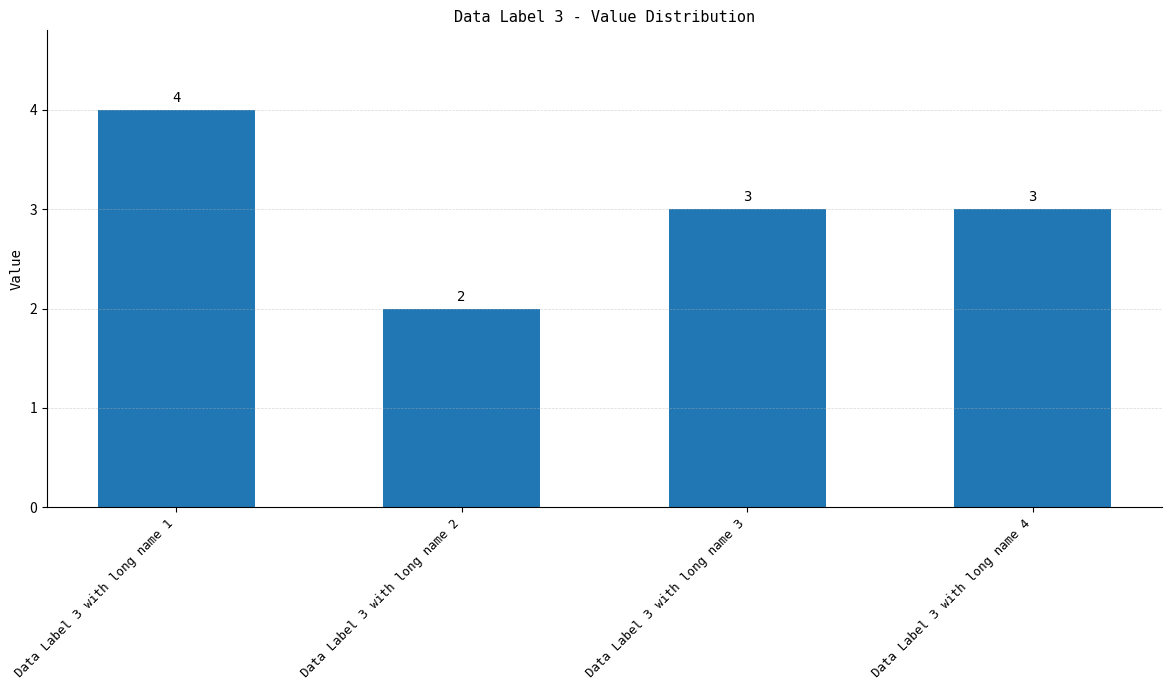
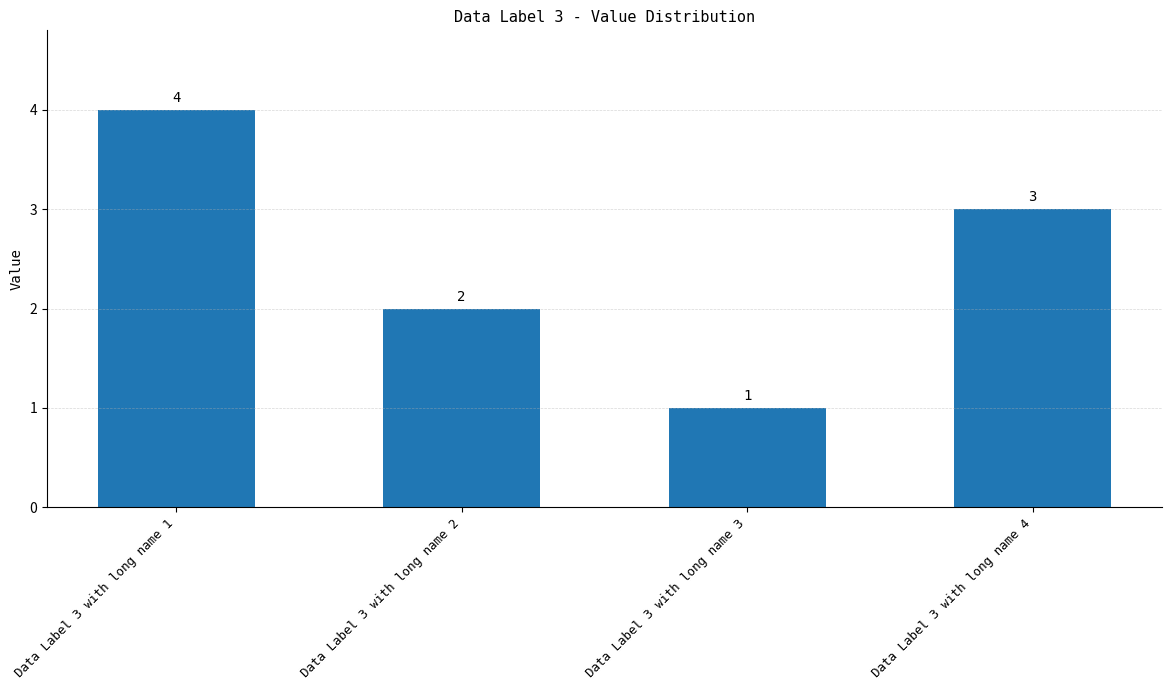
  {
    "Data Label 3 with long name 1": 4,
    "Data Label 3 with long name 2": 2,
-   "Data Label 3 with long name 3": 3,
+   "Data Label 3 with long name 3": 1,
    "Data Label 3 with long name 4": 3
  }
